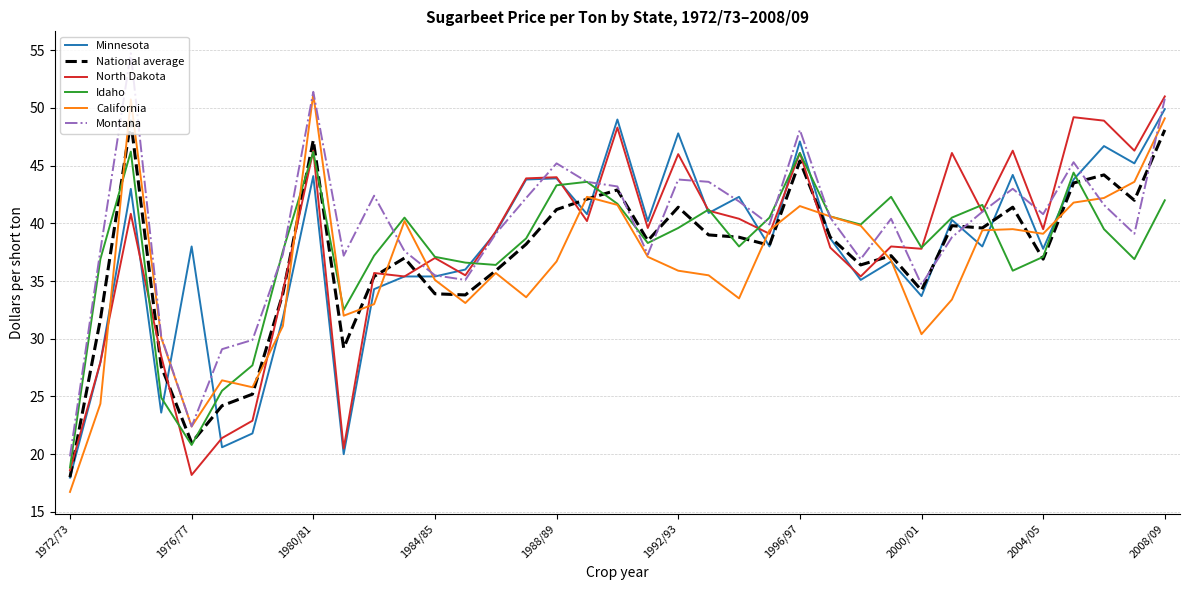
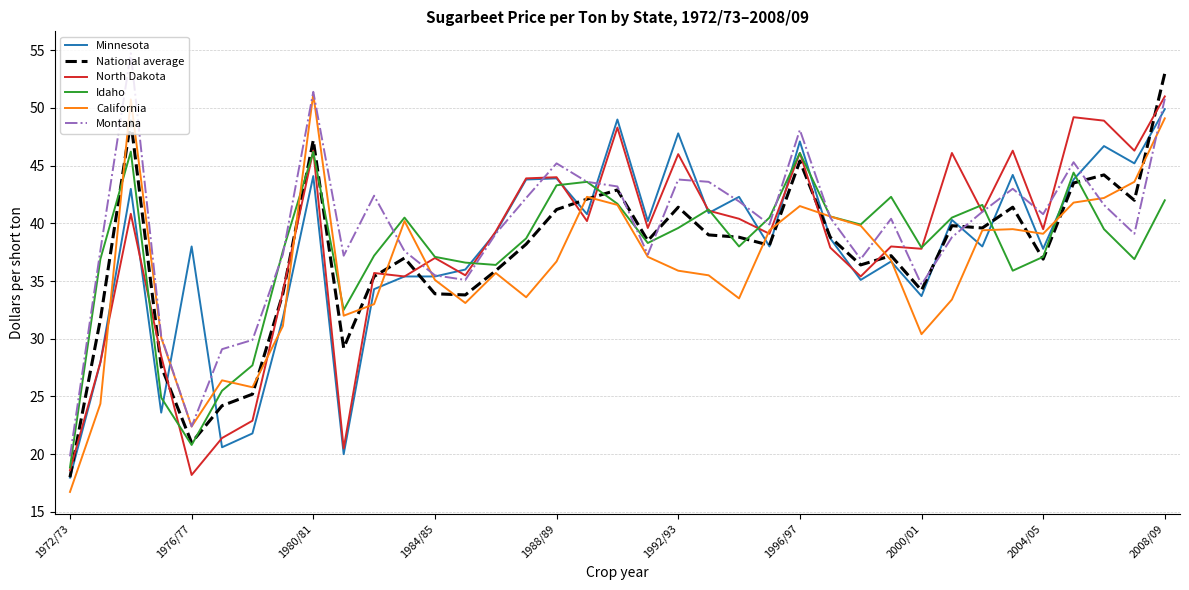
  {
    "Minnesota": {
      "1976/77": 38.0,
      "1980/81": 44.1,
      "1992/93": 47.8,
      "1996/97": 47.1,
      "2000/01": 33.7,
      "2004/05": 37.8,
      "2008/09": 49.9
    },
    "National average": {
      "1980/81": 47.2,
      "1984/85": 33.9,
      "1988/89": 41.2,
      "1992/93": 41.4,
      "1996/97": 45.4,
      "2000/01": 34.2,
-     "2008/09": 48.1
+     "2008/09": 53.0
    },
    "North Dakota": {
      "1972/73": 18.6,
      "1976/77": 18.2,
      "1992/93": 46.0,
      "2004/05": 39.5
    },
    "Idaho": {
      "1972/73": 18.9,
      "1988/89": 43.3,
      "1992/93": 39.6,
      "2008/09": 42.0
    },
    "California": {
      "1972/73": 16.7,
      "1984/85": 35.1,
      "1988/89": 36.7,
      "1992/93": 35.9,
      "1996/97": 41.5,
      "2000/01": 30.4,
      "2004/05": 39.1,
      "2008/09": 49.1
    },
    "Montana": {
      "1972/73": 19.8,
      "1988/89": 45.2,
      "1992/93": 43.8,
      "1996/97": 48.1,
      "2000/01": 34.7,
      "2004/05": 40.8
    }
  }
